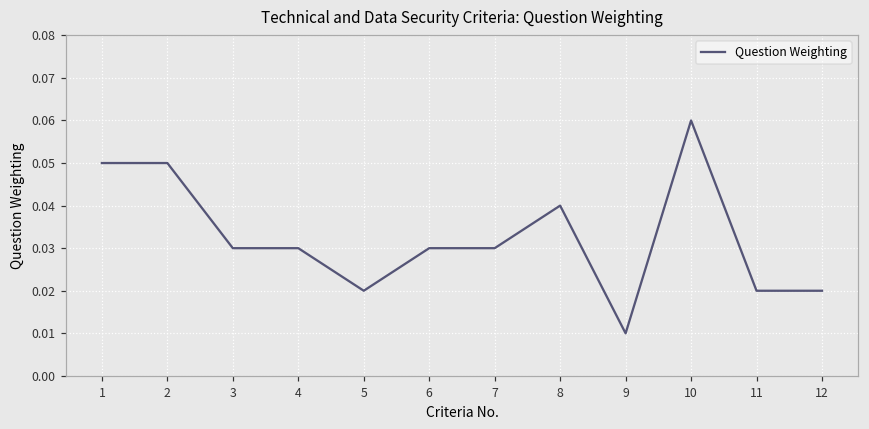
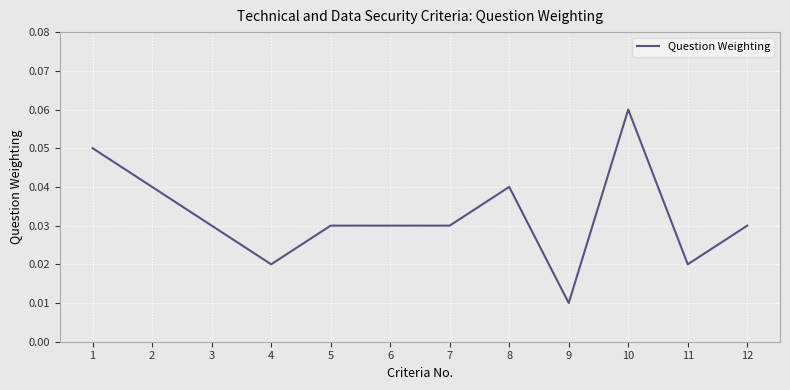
  {
    "1": 0.05,
-   "2": 0.05,
+   "2": 0.04,
    "3": 0.03,
-   "4": 0.03,
-   "5": 0.02,
+   "4": 0.02,
+   "5": 0.03,
    "6": 0.03,
    "7": 0.03,
    "8": 0.04,
    "9": 0.01,
    "10": 0.06,
    "11": 0.02,
-   "12": 0.02
+   "12": 0.03
  }
